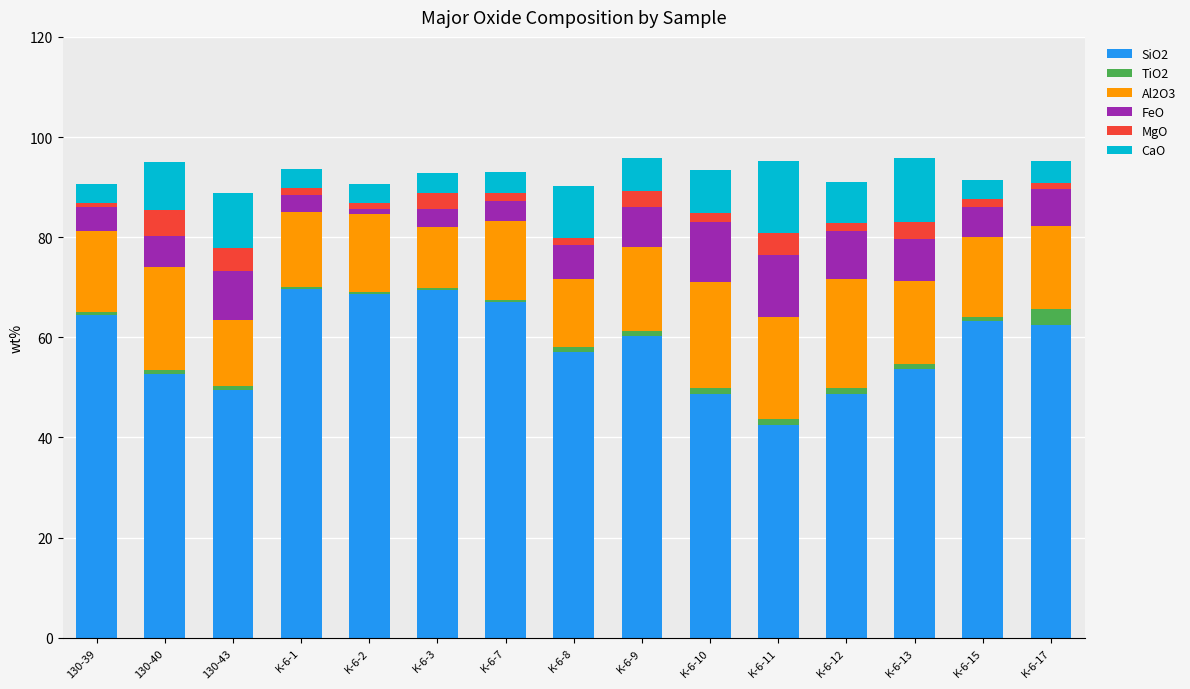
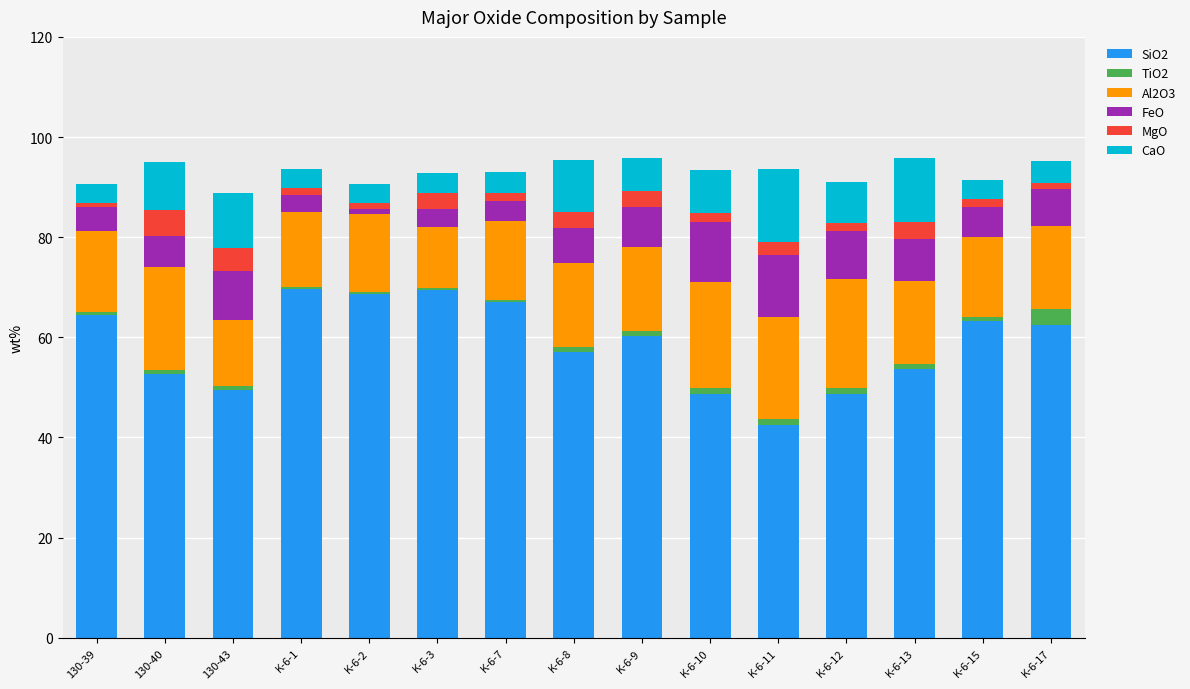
  {
    "TiO2": {
      "130-39": 1,
      "130-40": 1,
      "130-43": 1,
      "K-6-8": 1,
      "K-6-9": 1,
      "K-6-10": 1,
      "K-6-11": 1,
      "K-6-12": 1,
      "K-6-13": 1,
      "K-6-15": 1,
      "K-6-17": 3
    },
    "Al2O3": {
      "130-39": 16,
      "130-40": 20,
      "130-43": 13,
      "K-6-1": 15,
      "K-6-2": 16,
      "K-6-3": 12,
      "K-6-7": 16,
-     "K-6-8": 14,
+     "K-6-8": 17,
      "K-6-9": 17,
      "K-6-10": 21,
      "K-6-11": 20,
      "K-6-12": 22,
      "K-6-13": 17,
      "K-6-15": 16,
      "K-6-17": 17
    },
    "FeO": {
      "130-39": 5,
      "130-40": 6,
      "130-43": 10,
      "K-6-1": 3,
      "K-6-2": 1,
      "K-6-3": 4,
      "K-6-7": 4,
      "K-6-8": 7,
      "K-6-9": 8,
      "K-6-10": 12,
      "K-6-11": 13,
      "K-6-12": 10,
      "K-6-13": 8,
      "K-6-15": 6,
      "K-6-17": 8
    },
    "MgO": {
      "130-39": 1,
      "130-40": 5,
      "130-43": 5,
      "K-6-1": 1,
      "K-6-2": 1,
      "K-6-3": 3,
      "K-6-7": 2,
-     "K-6-8": 1,
+     "K-6-8": 3,
      "K-6-9": 3,
      "K-6-10": 2,
-     "K-6-11": 4,
+     "K-6-11": 3,
      "K-6-12": 2,
      "K-6-13": 4,
      "K-6-15": 2,
      "K-6-17": 1
    }
  }
